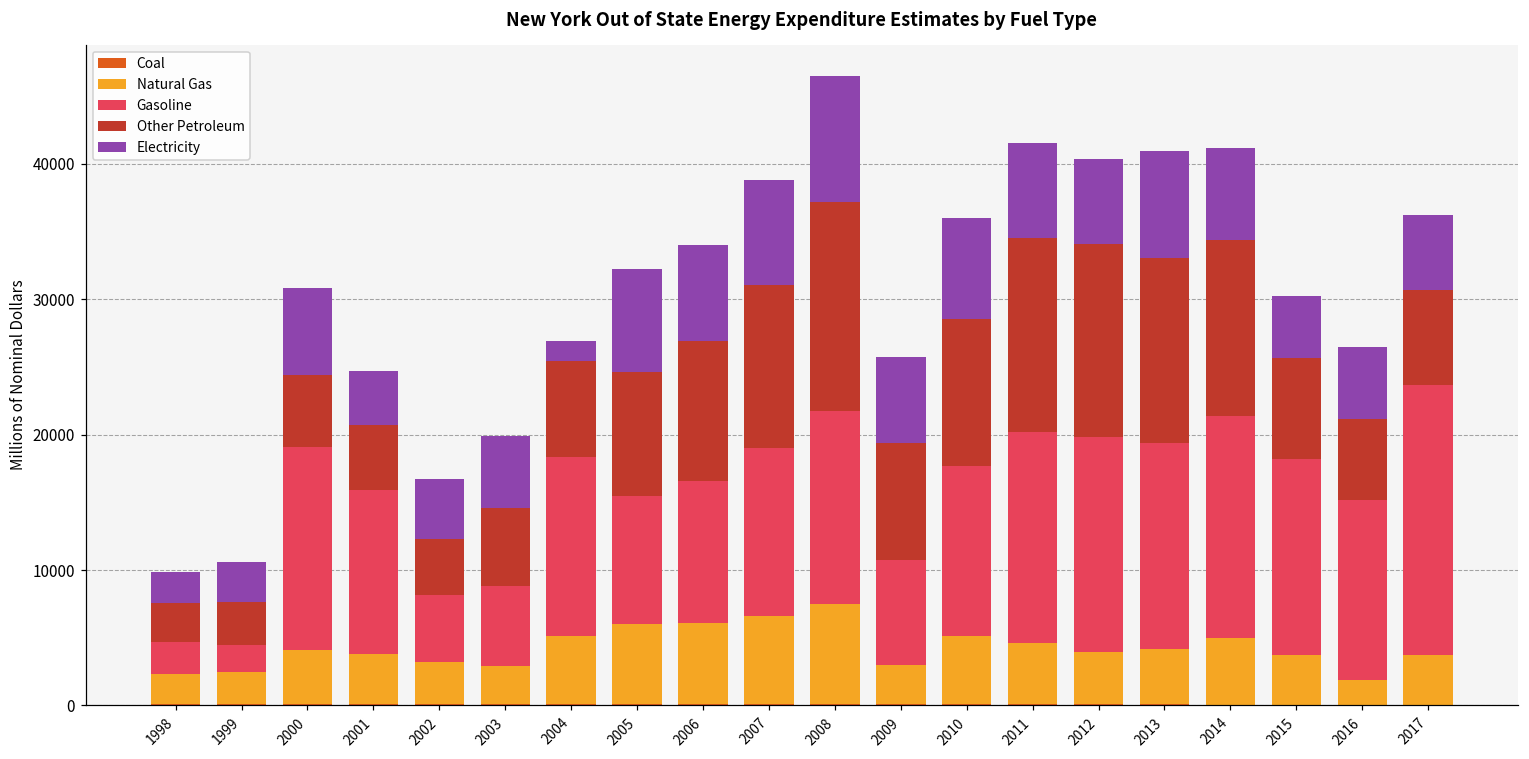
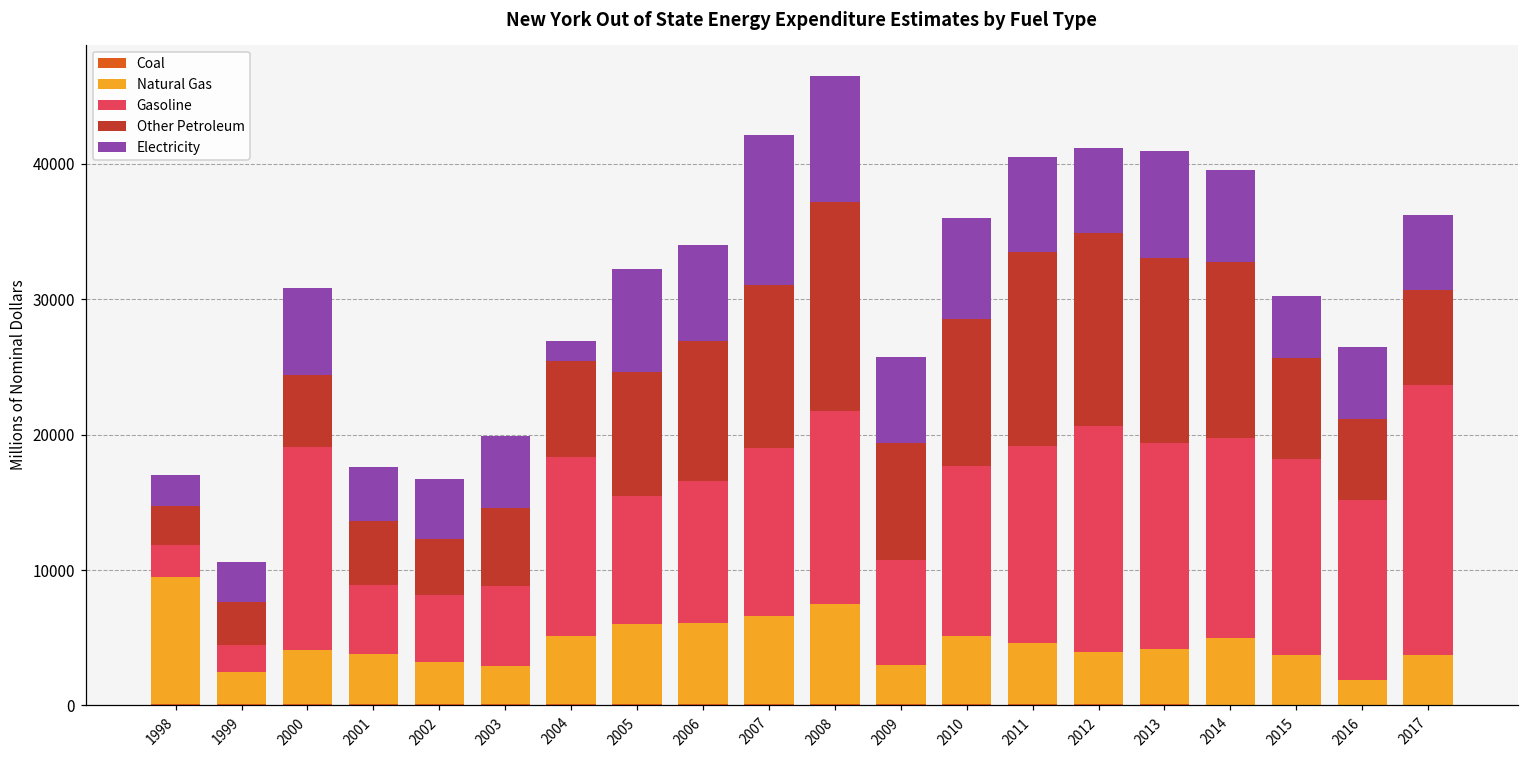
  {
    "Natural Gas": {
-     "1998": 2200,
+     "1998": 9400,
      "1999": 2400,
      "2000": 4000,
      "2001": 3700,
      "2002": 3100,
      "2003": 2800,
      "2004": 5000,
      "2005": 5900,
      "2006": 6000,
      "2007": 6500,
      "2008": 7400,
      "2009": 2900,
      "2010": 5000,
      "2011": 4500,
      "2012": 3800,
      "2013": 4100,
      "2014": 4900,
      "2015": 3700,
      "2016": 1800,
      "2017": 3600
    },
    "Gasoline": {
      "1998": 2400,
      "1999": 1900,
      "2000": 15000,
-     "2001": 12100,
+     "2001": 5100,
      "2002": 5000,
      "2003": 5900,
      "2004": 13200,
      "2005": 9500,
      "2006": 10500,
      "2007": 12400,
      "2008": 14300,
      "2009": 7700,
      "2010": 12600,
-     "2011": 15600,
-     "2012": 15900,
+     "2011": 14500,
+     "2012": 16700,
      "2013": 15200,
-     "2014": 16400,
+     "2014": 14800,
      "2015": 14400,
      "2016": 13300,
      "2017": 20000
    },
    "Electricity": {
      "1998": 2300,
      "1999": 2900,
      "2000": 6400,
      "2001": 4000,
      "2002": 4400,
      "2003": 5300,
      "2004": 1500,
      "2005": 7600,
      "2006": 7000,
-     "2007": 7700,
+     "2007": 11100,
      "2008": 9300,
      "2009": 6400,
      "2010": 7500,
      "2011": 7000,
      "2012": 6300,
      "2013": 7900,
      "2014": 6800,
      "2015": 4500,
      "2016": 5400,
      "2017": 5600
    }
  }
